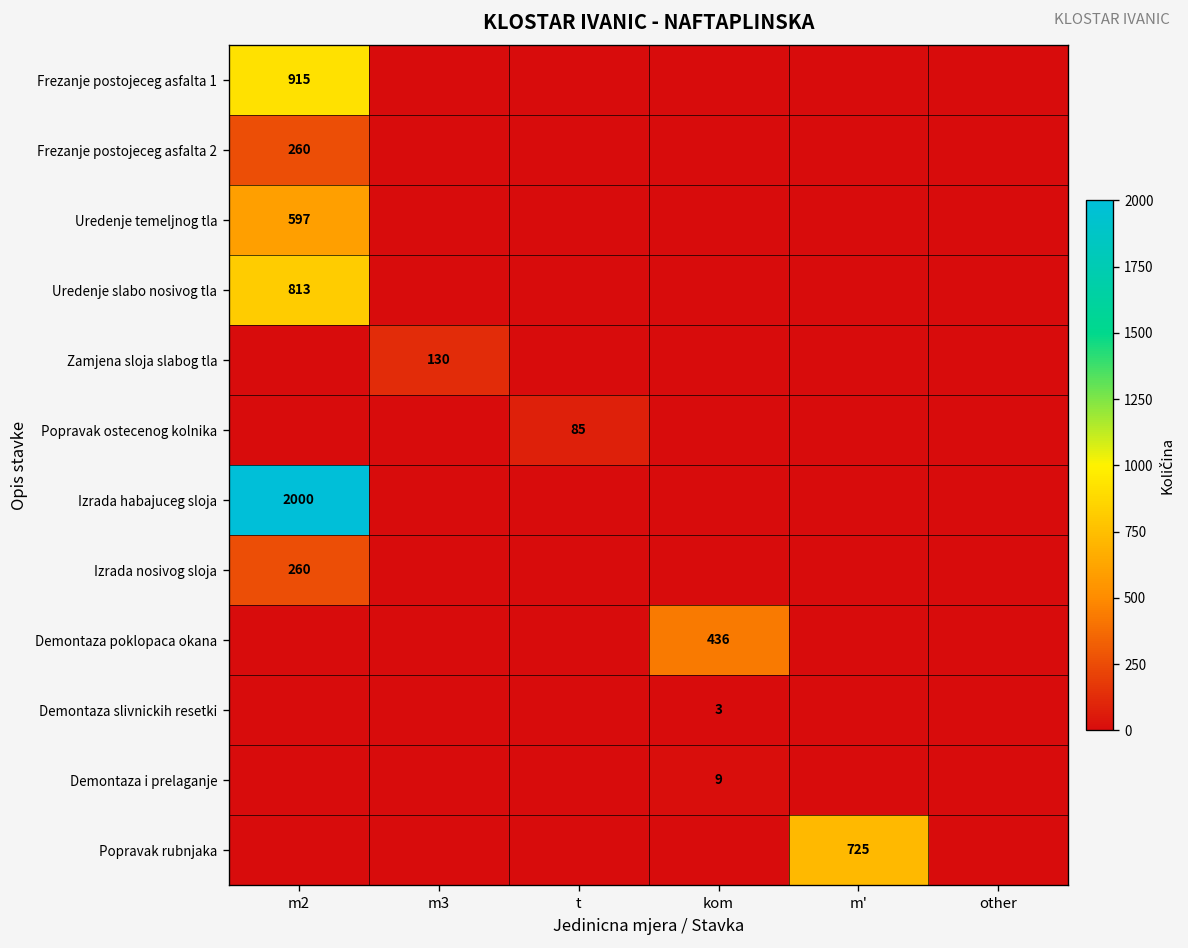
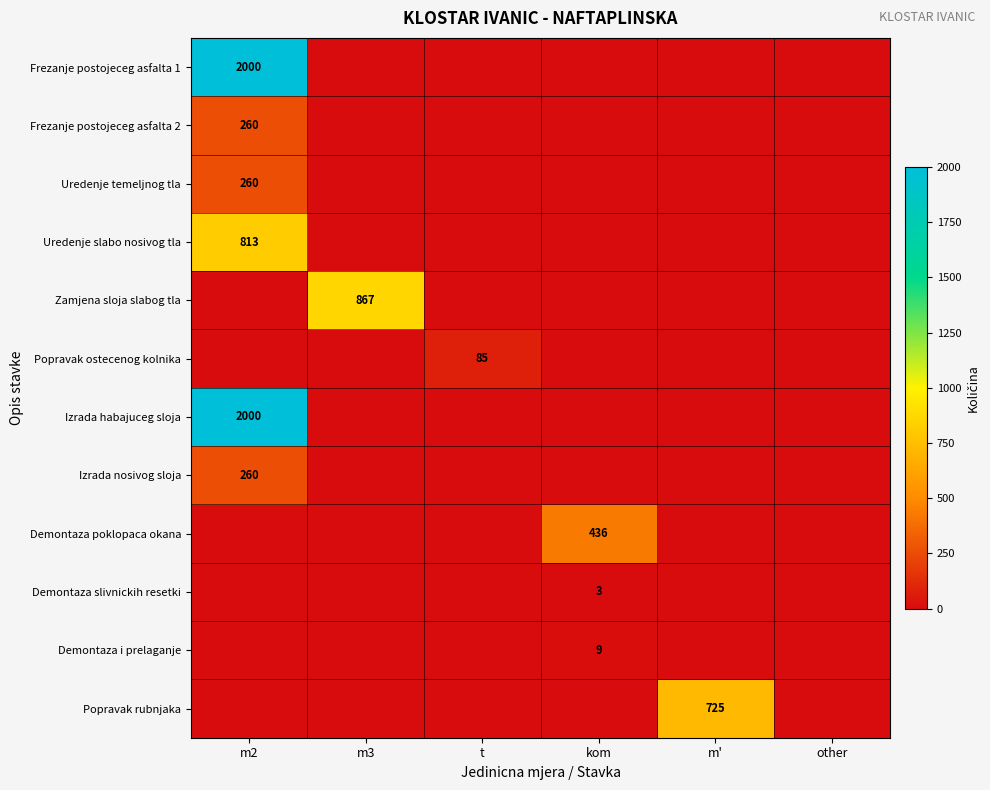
  {
    "Frezanje postojeceg asfalta 1": {
-     "m2": 915
+     "m2": 2000
    },
    "Frezanje postojeceg asfalta 2": {
      "m2": 260
    },
    "Uredenje temeljnog tla": {
-     "m2": 597
+     "m2": 260
    },
    "Uredenje slabo nosivog tla": {
      "m2": 813
    },
    "Zamjena sloja slabog tla": {
-     "m3": 130
+     "m3": 867
    },
    "Popravak ostecenog kolnika": {
      "t": 85
    },
    "Izrada habajuceg sloja": {
      "m2": 2000
    },
    "Izrada nosivog sloja": {
      "m2": 260
    },
    "Demontaza poklopaca okana": {
      "kom": 436
    },
    "Demontaza slivnickih resetki": {
      "kom": 3
    },
    "Demontaza i prelaganje": {
      "kom": 9
    },
    "Popravak rubnjaka": {
      "m'": 725
    }
  }
